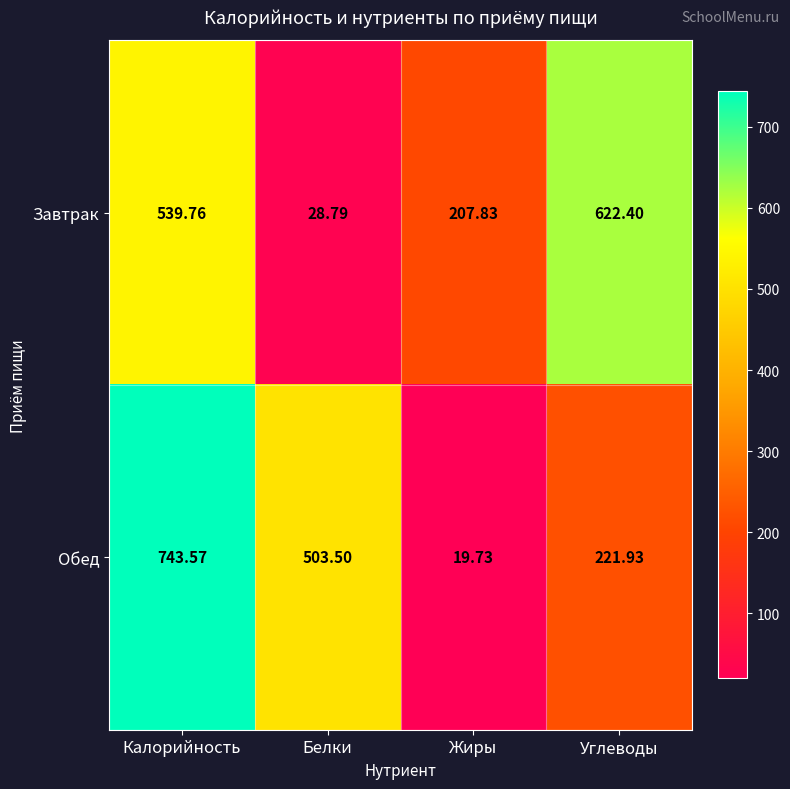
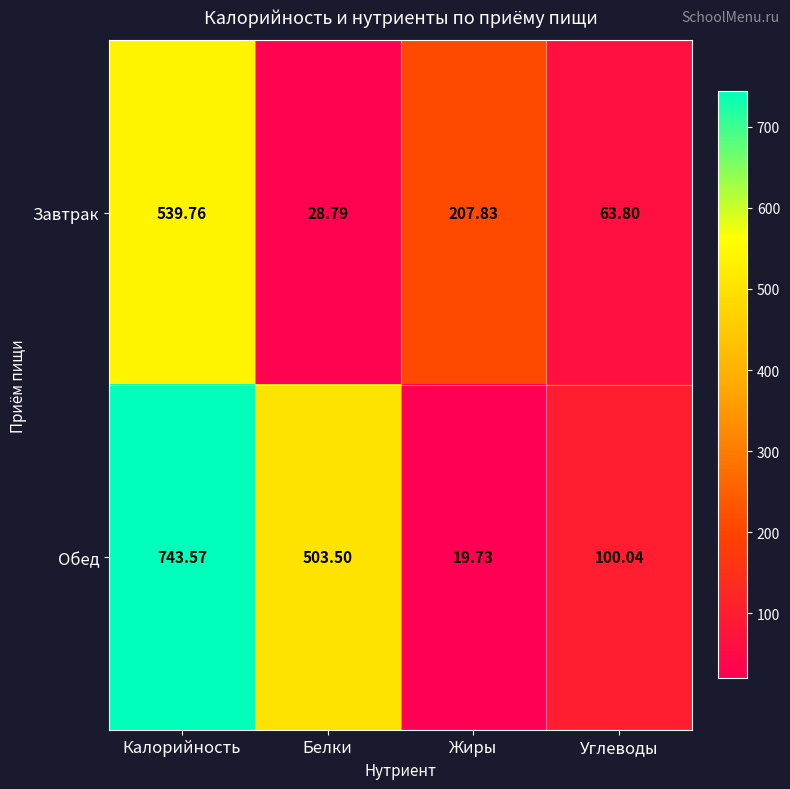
  {
    "Завтрак": {
      "Калорийность": 539.76,
      "Белки": 28.79,
      "Жиры": 207.83,
-     "Углеводы": 622.40
+     "Углеводы": 63.80
    },
    "Обед": {
      "Калорийность": 743.57,
      "Белки": 503.50,
      "Жиры": 19.73,
-     "Углеводы": 221.93
+     "Углеводы": 100.04
    }
  }
